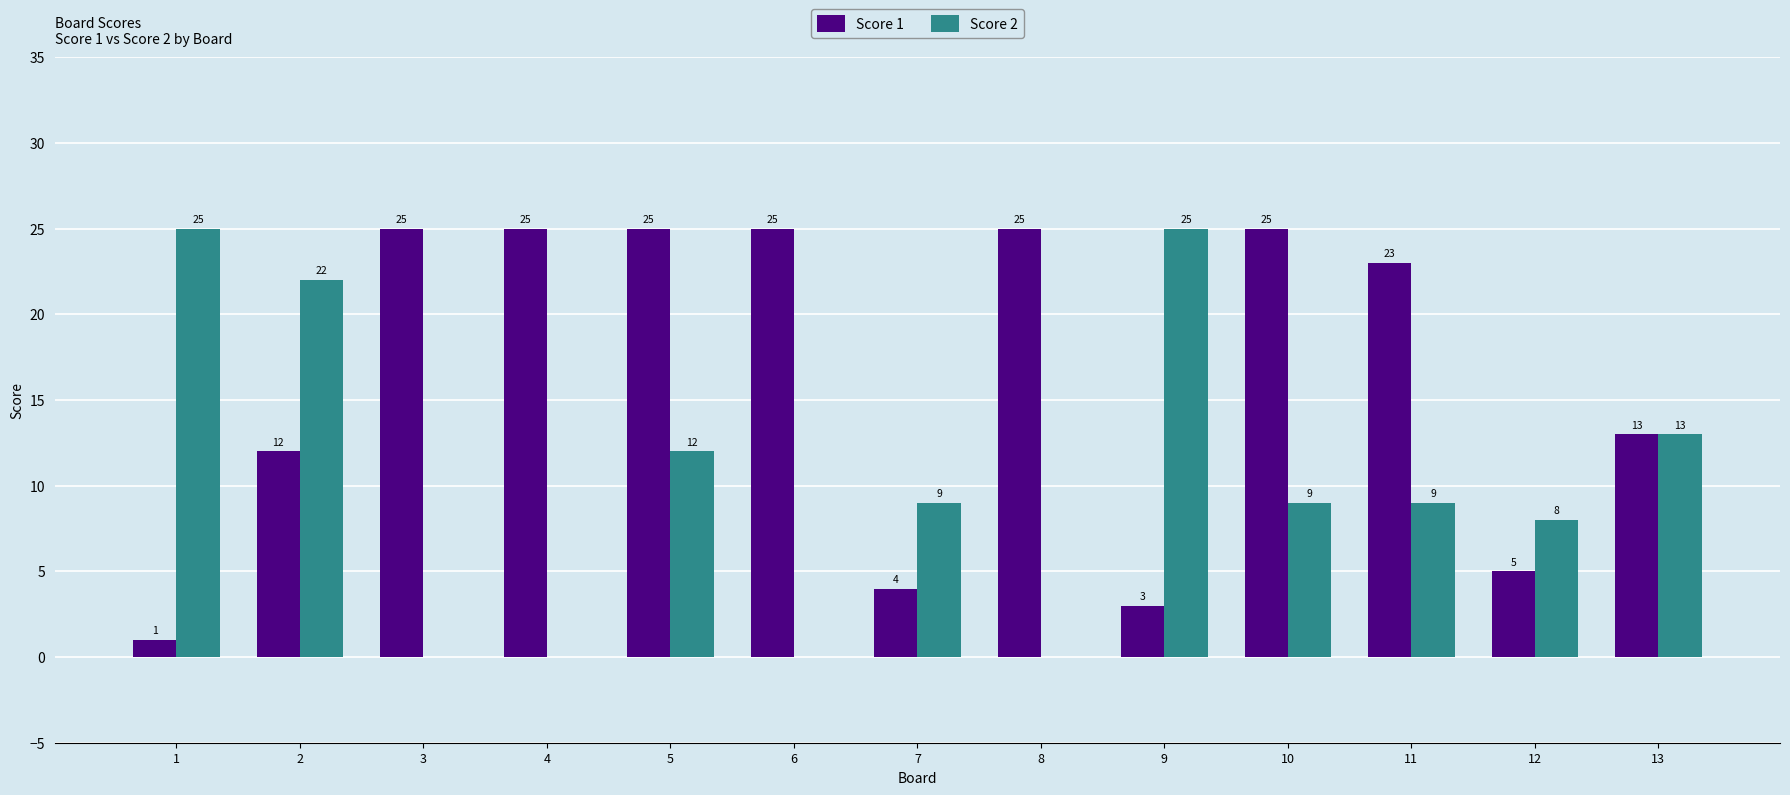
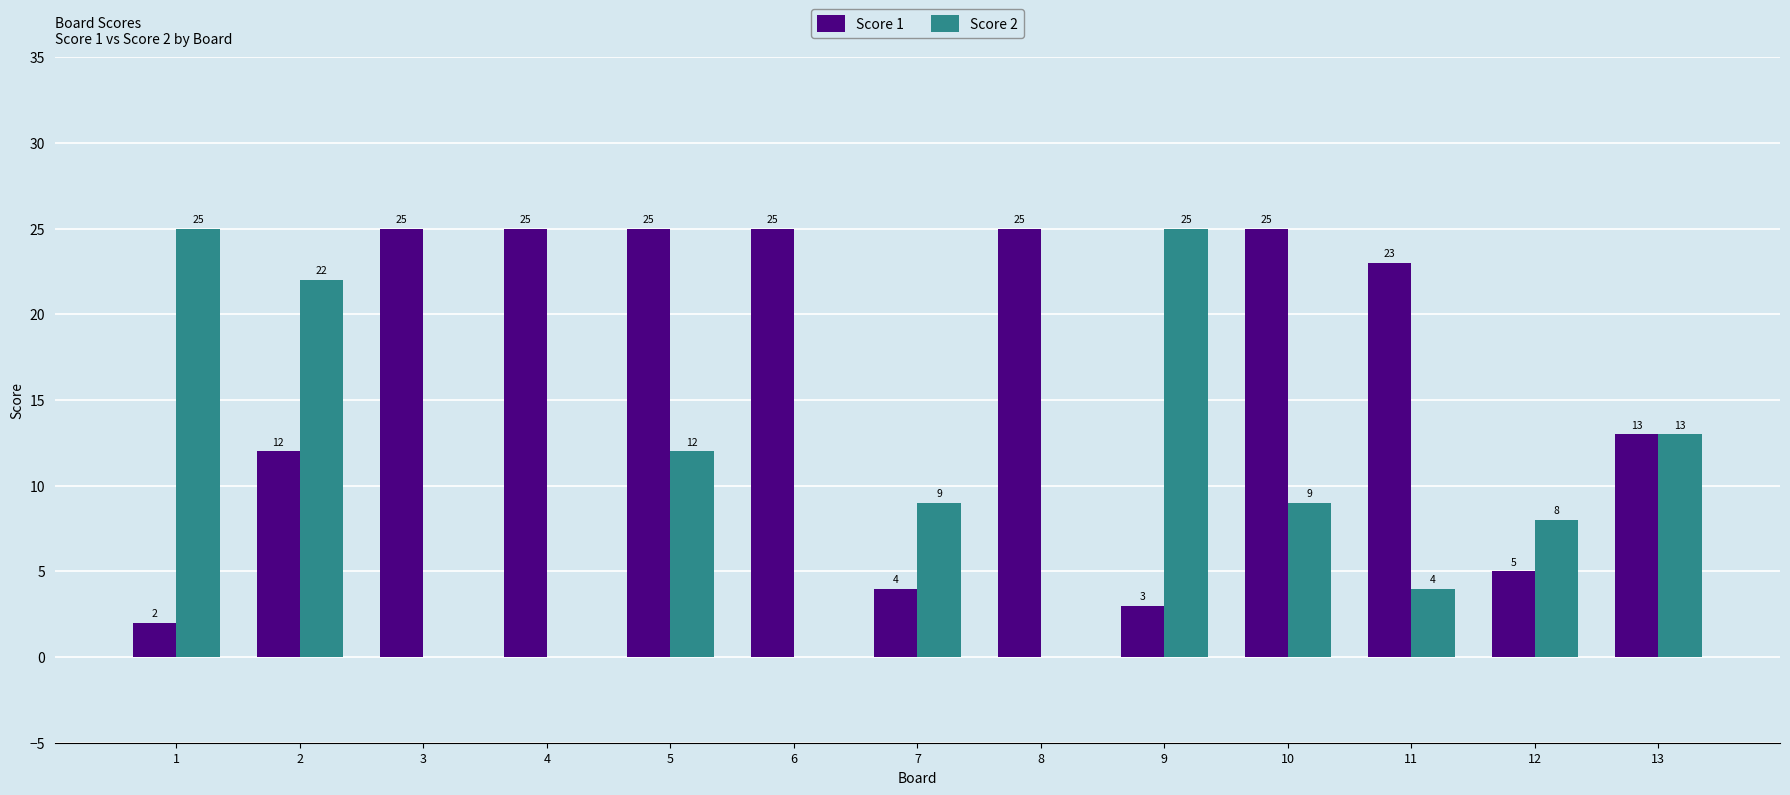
  {
    "Score 1": {
-     "1": 1,
+     "1": 2,
      "2": 12,
      "3": 25,
      "4": 25,
      "5": 25,
      "6": 25,
      "7": 4,
      "8": 25,
      "9": 3,
      "10": 25,
      "11": 23,
      "12": 5,
      "13": 13
    },
    "Score 2": {
      "1": 25,
      "2": 22,
      "5": 12,
      "7": 9,
      "9": 25,
      "10": 9,
-     "11": 9,
+     "11": 4,
      "12": 8,
      "13": 13
    }
  }
